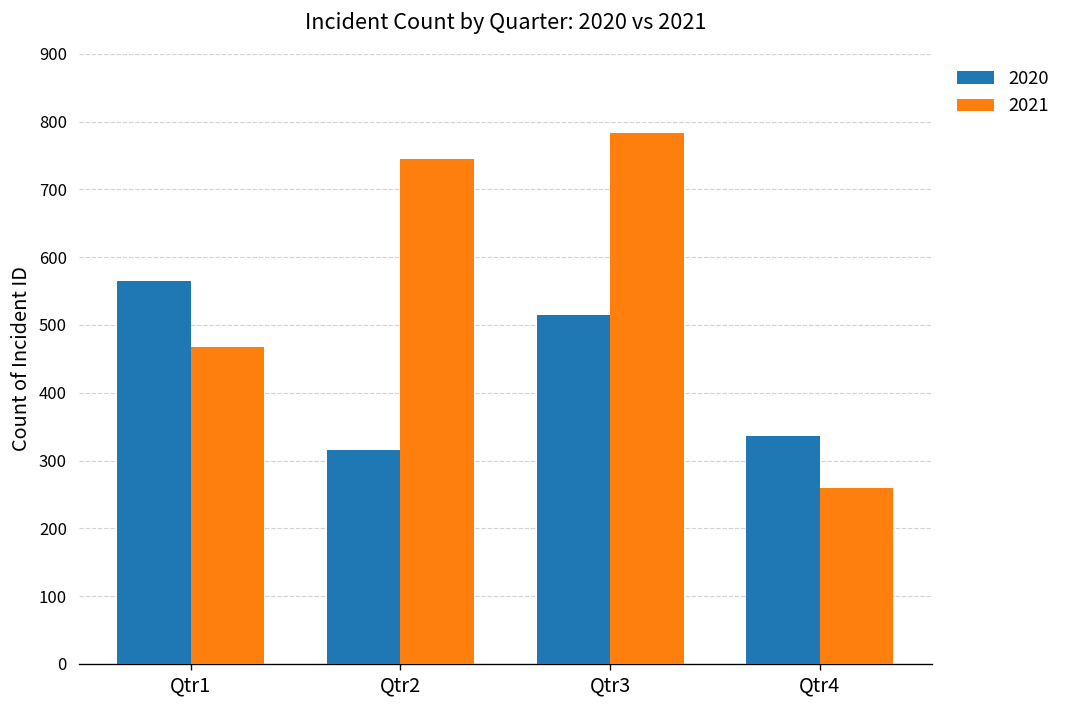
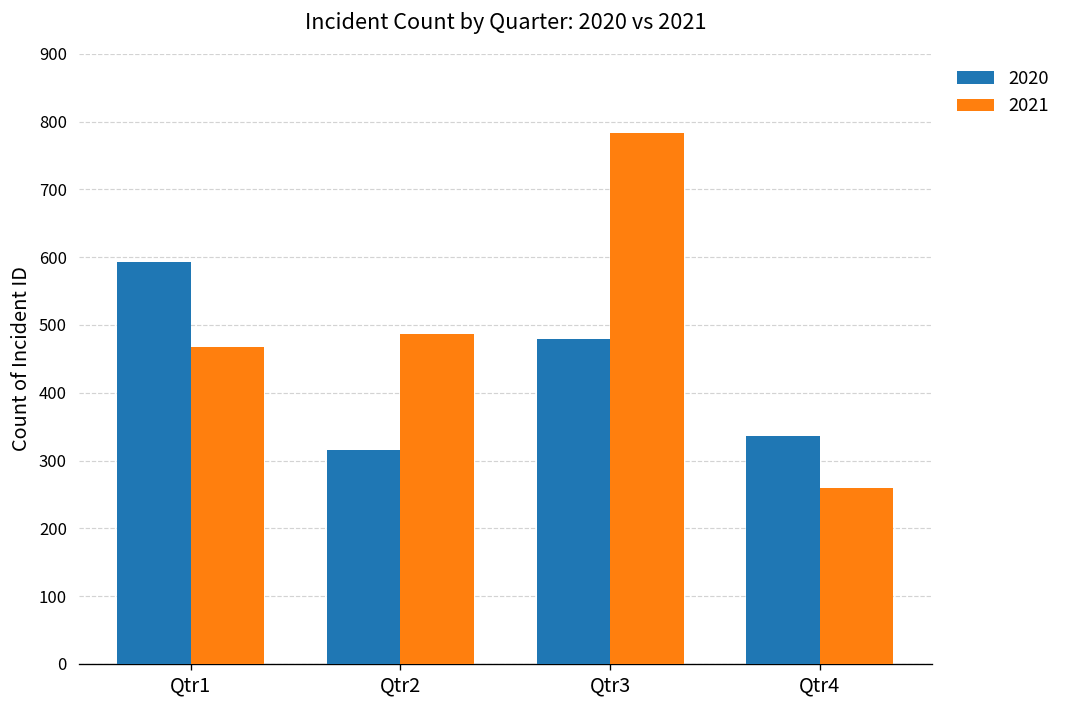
  {
    "2020": {
-     "Qtr1": 570,
+     "Qtr1": 590,
      "Qtr2": 320,
-     "Qtr3": 520,
+     "Qtr3": 480,
      "Qtr4": 340
    },
    "2021": {
      "Qtr1": 470,
-     "Qtr2": 750,
+     "Qtr2": 490,
      "Qtr3": 780,
      "Qtr4": 260
    }
  }
